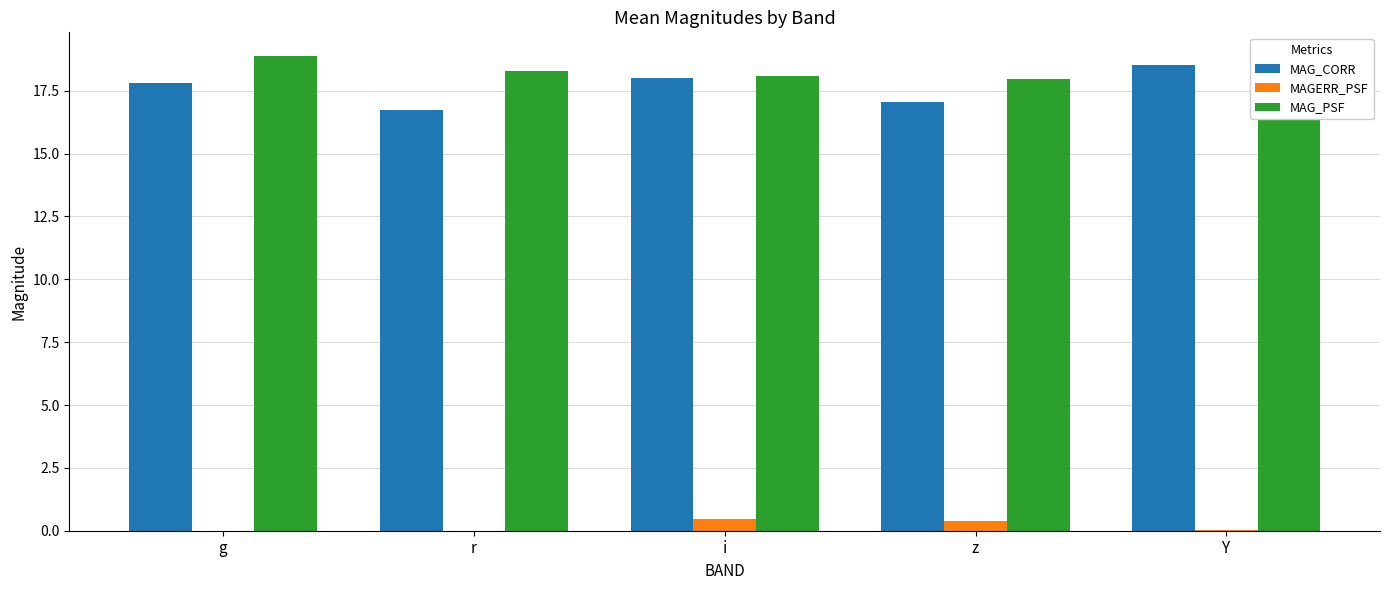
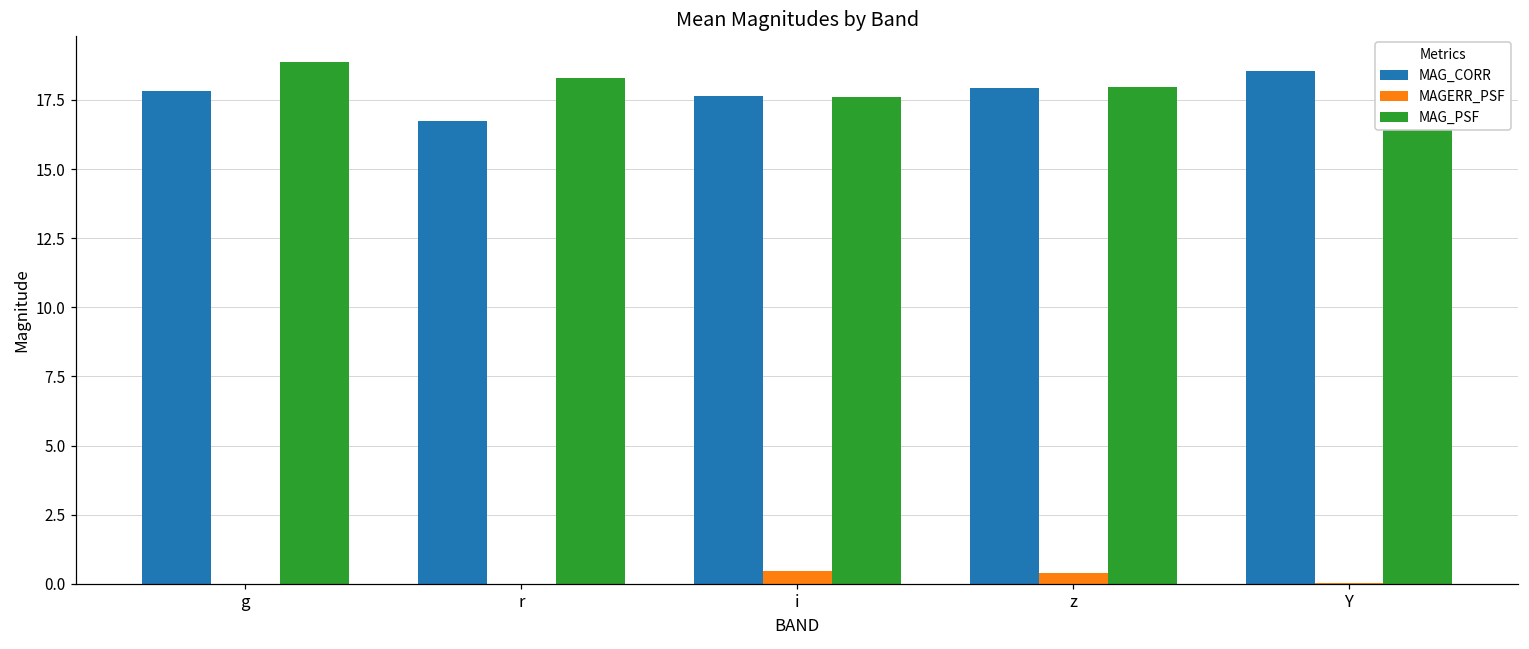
  {
    "MAG_CORR": {
      "g": 17.8,
      "r": 16.8,
-     "i": 18.0,
-     "z": 17.1,
+     "i": 17.6,
+     "z": 17.9,
      "Y": 18.5
    },
    "MAGERR_PSF": {
      "i": 0.5,
      "z": 0.4
    },
    "MAG_PSF": {
      "g": 18.9,
      "r": 18.3,
-     "i": 18.1,
+     "i": 17.6,
      "z": 18.0
    }
  }
